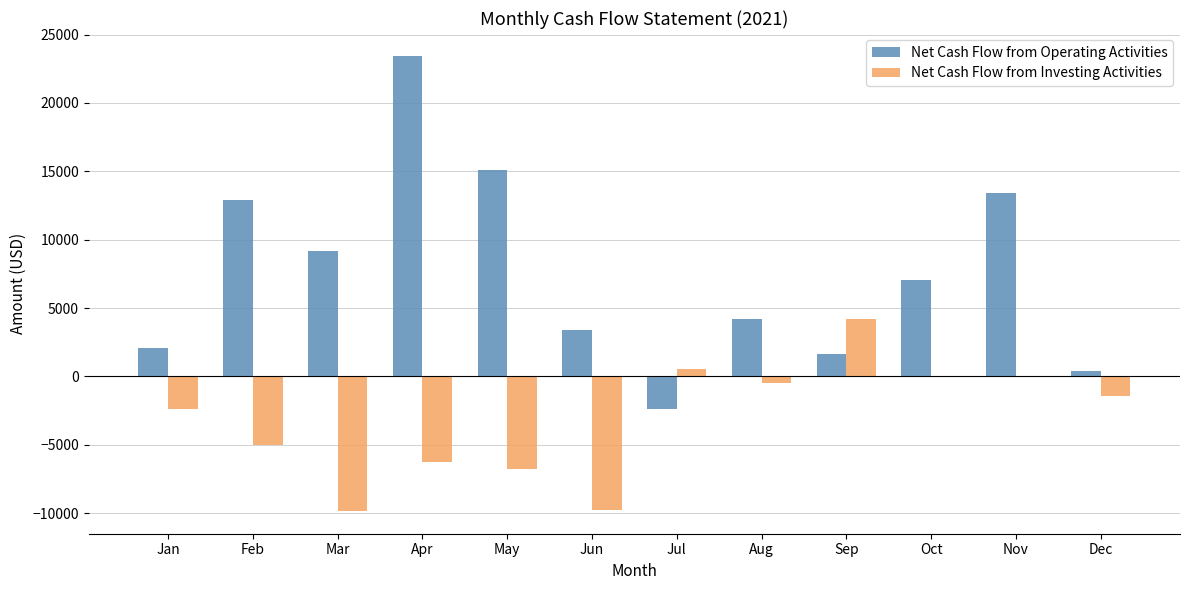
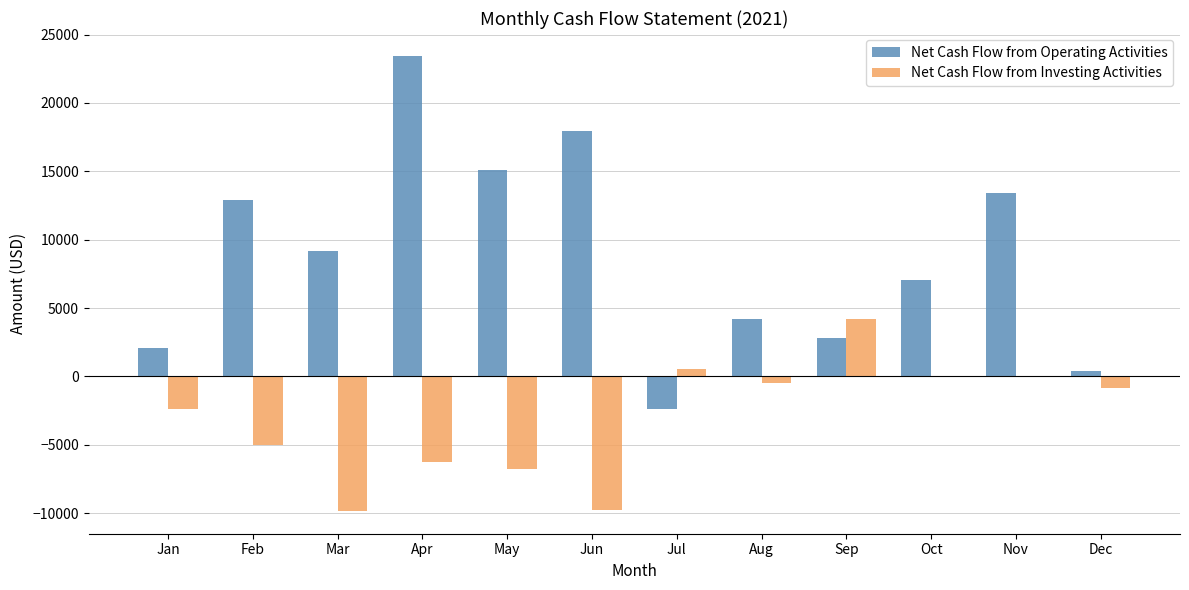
  {
    "Net Cash Flow from Operating Activities": {
      "Jan": 2100,
      "Feb": 12900,
      "Mar": 9200,
      "Apr": 23500,
      "May": 15100,
-     "Jun": 3400,
+     "Jun": 18000,
      "Jul": -2400,
      "Aug": 4200,
-     "Sep": 1600,
+     "Sep": 2800,
      "Oct": 7100,
      "Nov": 13400,
      "Dec": 400
    },
    "Net Cash Flow from Investing Activities": {
      "Jan": -2400,
      "Feb": -5000,
      "Mar": -9800,
      "Apr": -6300,
      "May": -6800,
      "Jun": -9800,
      "Jul": 500,
      "Aug": -500,
      "Sep": 4200,
      "Oct": 0,
      "Nov": 0,
-     "Dec": -1500
+     "Dec": -900
    }
  }
